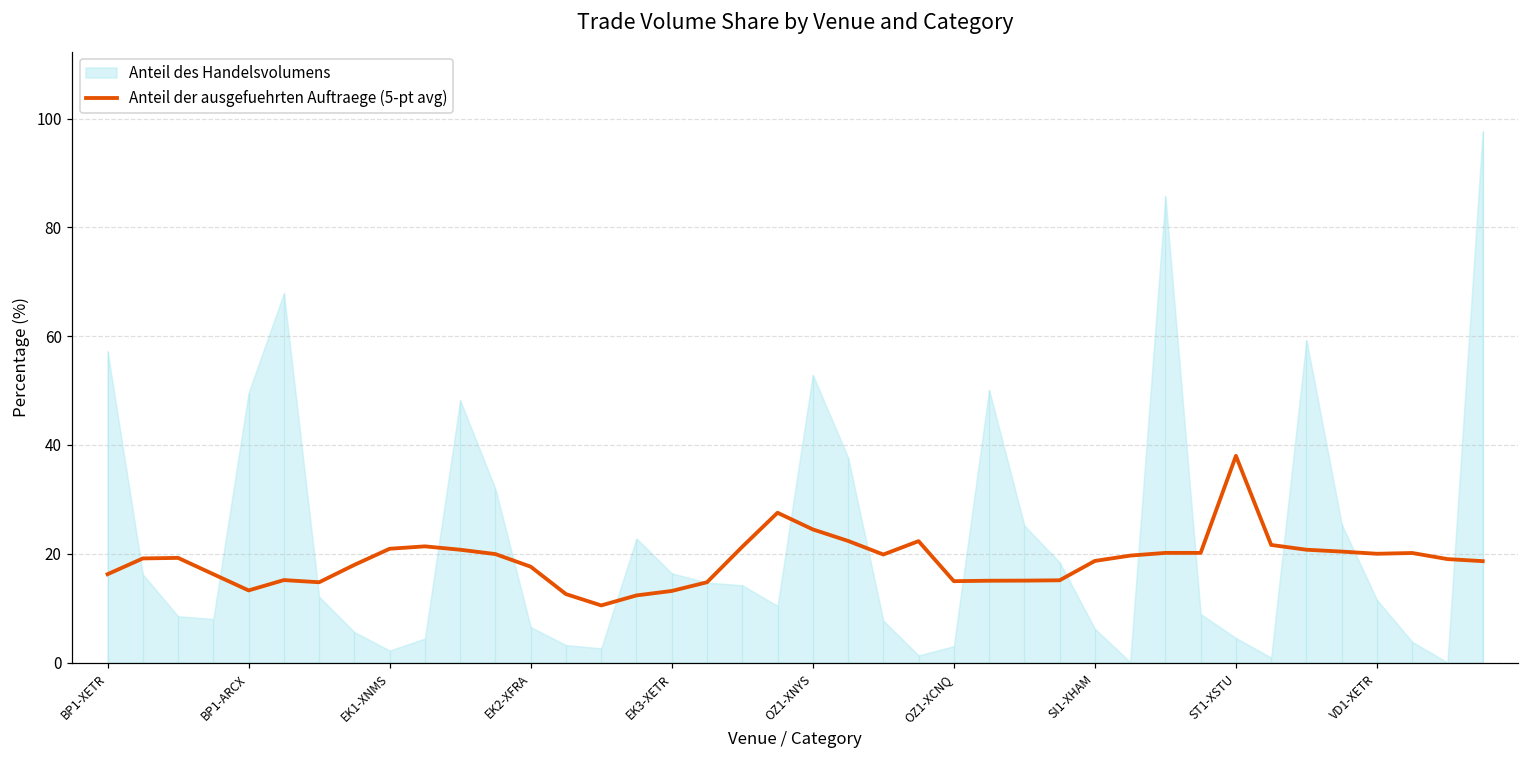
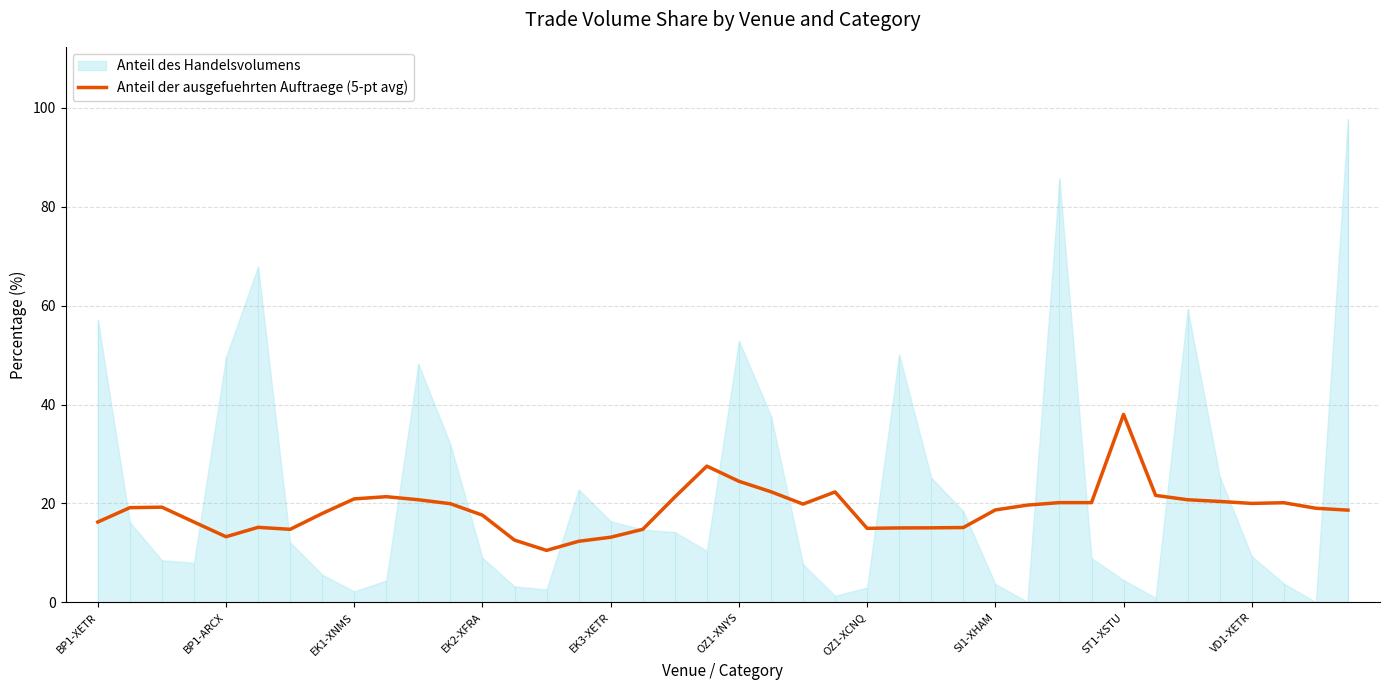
  {
    "Anteil der ausgefuehrten Auftraege (5-pt avg)": {
      "BP1-XETR": 16,
      "BP1-ARCX": 13,
      "EK1-XNMS": 21,
      "EK2-XFRA": 18,
      "EK3-XETR": 13,
      "OZ1-XNYS": 24,
      "OZ1-XCNQ": 15,
      "SI1-XHAM": 19,
      "ST1-XSTU": 38,
      "VD1-XETR": 20
    },
    "Anteil des Handelsvolumens": {
      "BP1-XETR": 57,
      "BP1-ARCX": 50,
      "EK1-XNMS": 2,
-     "EK2-XFRA": 7,
+     "EK2-XFRA": 9,
      "EK3-XETR": 16,
      "OZ1-XNYS": 53,
      "OZ1-XCNQ": 3,
-     "SI1-XHAM": 6,
+     "SI1-XHAM": 4,
      "ST1-XSTU": 5,
-     "VD1-XETR": 12
+     "VD1-XETR": 9
    }
  }
